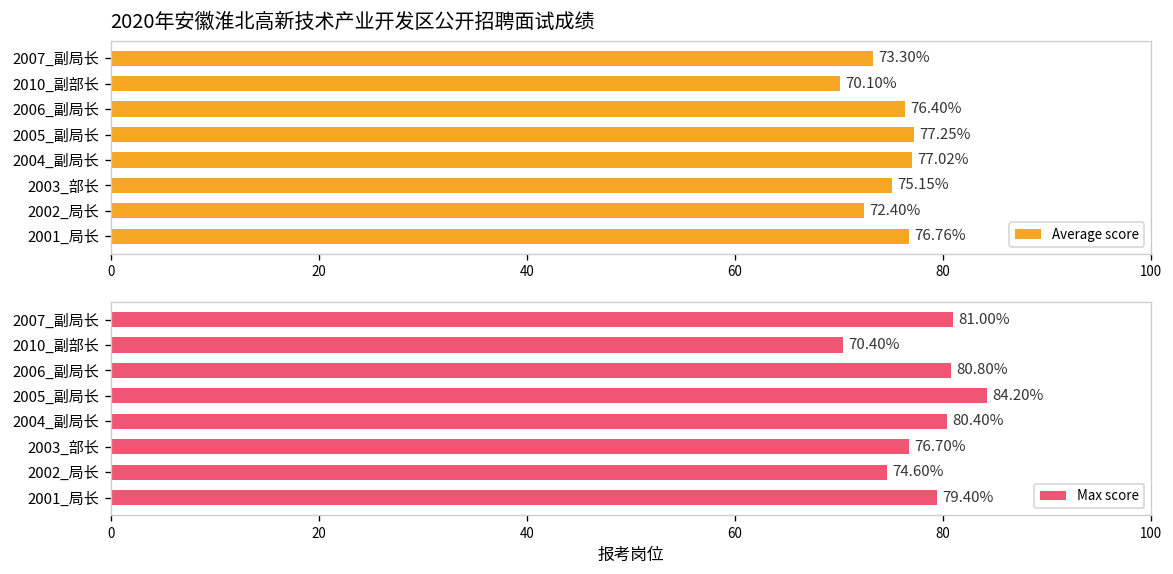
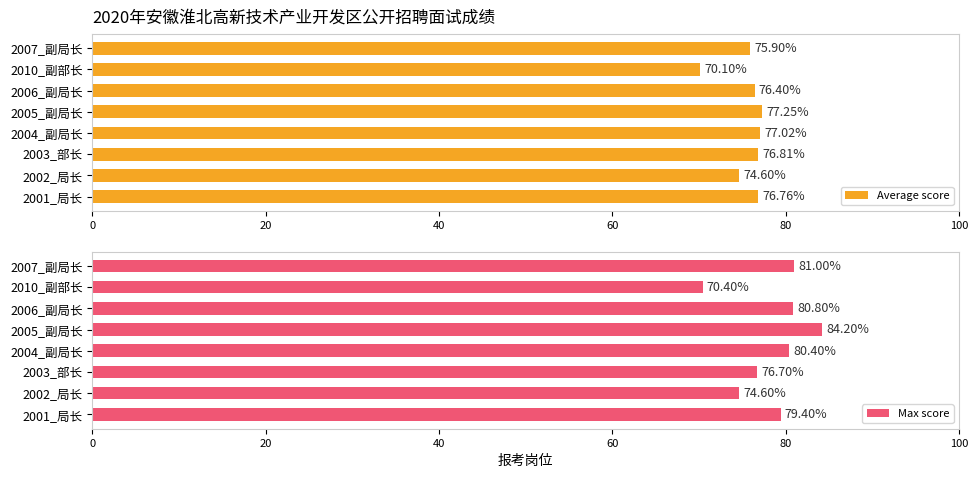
  {
    "2020年安徽淮北高新技术产业开发区公开招聘面试成绩": {
-     "2007_副局长": "73.30%",
+     "2007_副局长": "75.90%",
      "2010_副部长": "70.10%",
      "2006_副局长": "76.40%",
      "2005_副局长": "77.25%",
      "2004_副局长": "77.02%",
-     "2003_部长": "75.15%",
-     "2002_局长": "72.40%",
+     "2003_部长": "76.81%",
+     "2002_局长": "74.60%",
      "2001_局长": "76.76%"
    }
  }
